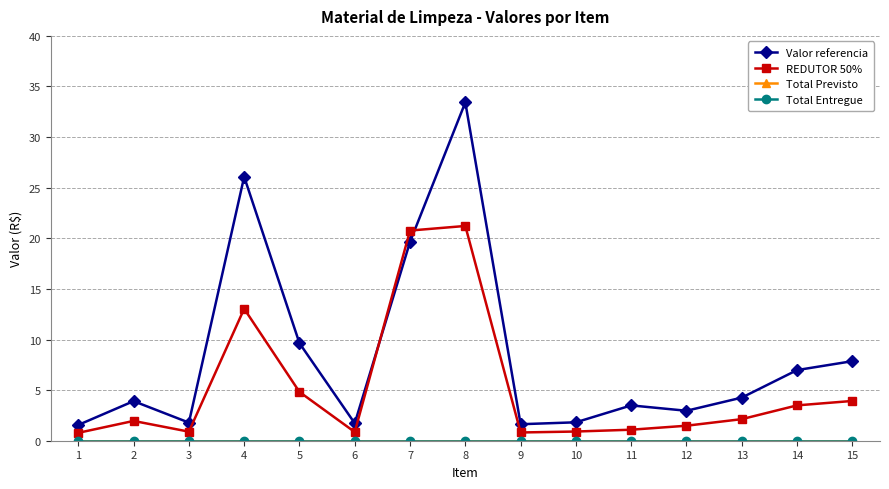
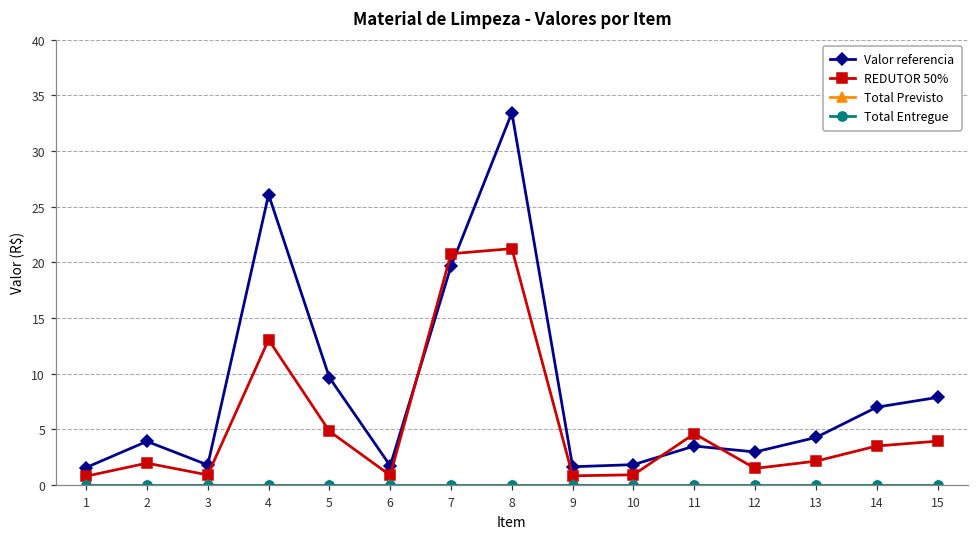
  {
    "Valor referencia": {
      "1": 1.6,
      "2": 3.9,
      "3": 1.8,
      "4": 26.1,
      "5": 9.6,
      "6": 1.7,
      "7": 19.7,
      "8": 33.4,
      "9": 1.6,
      "10": 1.8,
      "11": 3.5,
      "12": 3.0,
      "13": 4.3,
      "14": 7.0,
      "15": 7.9
    },
    "REDUTOR 50%": {
      "1": 0.8,
      "2": 2.0,
      "3": 0.9,
      "4": 13.0,
      "5": 4.8,
      "6": 0.9,
      "7": 20.8,
      "8": 21.2,
      "9": 0.8,
      "10": 0.9,
-     "11": 1.1,
+     "11": 4.6,
      "12": 1.5,
      "13": 2.1,
      "14": 3.5,
      "15": 3.9
    },
    "Total Entregue": {
      "1": 0.0,
      "2": 0.0,
      "3": 0.0,
      "4": 0.0,
      "5": 0.0,
      "6": 0.0,
      "7": 0.0,
      "8": 0.0,
      "9": 0.0,
      "10": 0.0,
      "11": 0.0,
      "12": 0.0,
      "13": 0.0,
      "14": 0.0,
      "15": 0.0
    }
  }
